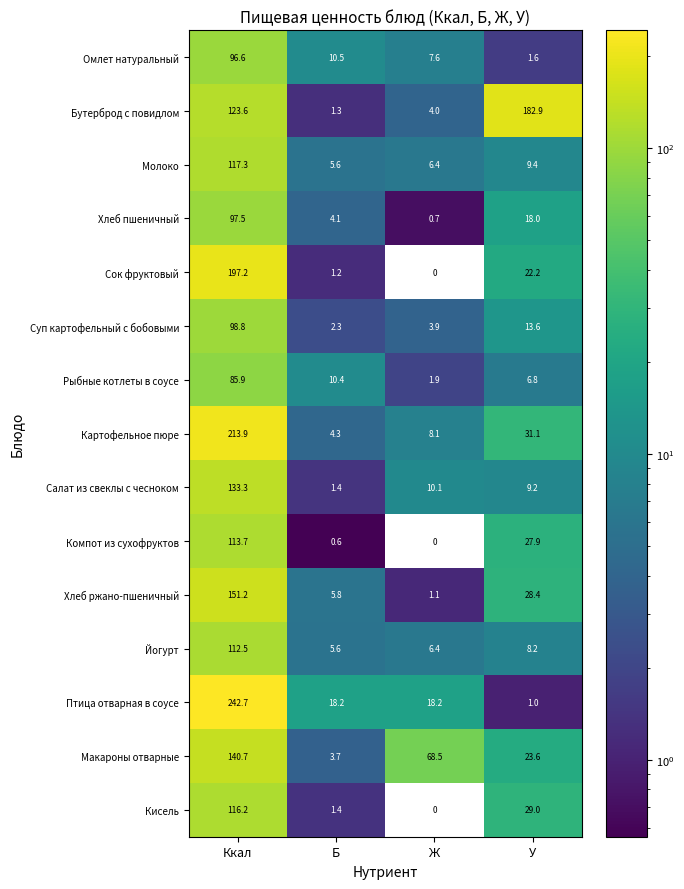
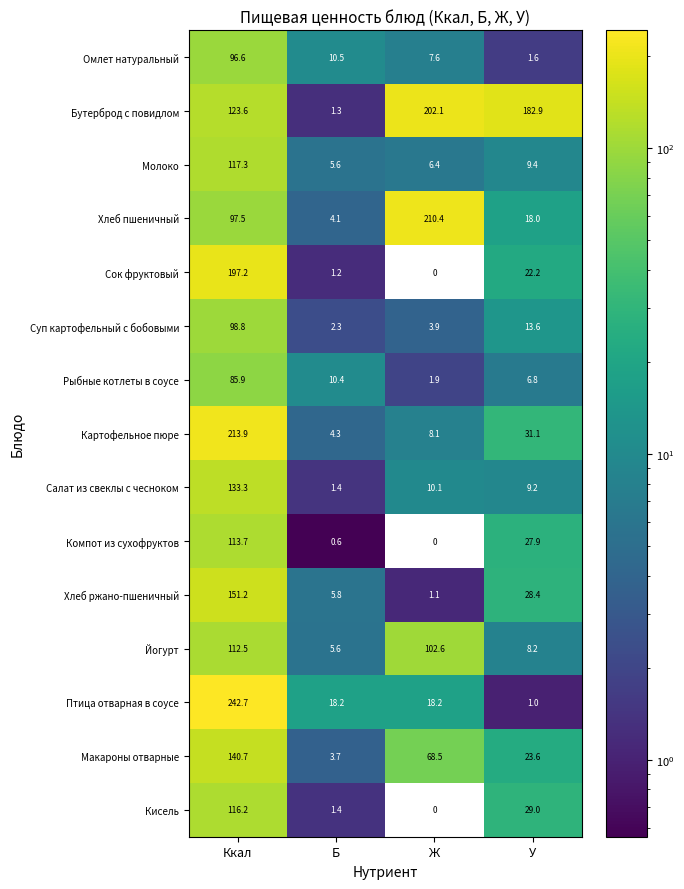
  {
    "Омлет натуральный": {
      "Ккал": 96.6,
      "Б": 10.5,
      "Ж": 7.6,
      "У": 1.6
    },
    "Бутерброд с повидлом": {
      "Ккал": 123.6,
      "Б": 1.3,
-     "Ж": 4.0,
+     "Ж": 202.1,
      "У": 182.9
    },
    "Молоко": {
      "Ккал": 117.3,
      "Б": 5.6,
      "Ж": 6.4,
      "У": 9.4
    },
    "Хлеб пшеничный": {
      "Ккал": 97.5,
      "Б": 4.1,
-     "Ж": 0.7,
+     "Ж": 210.4,
      "У": 18.0
    },
    "Сок фруктовый": {
      "Ккал": 197.2,
      "Б": 1.2,
      "Ж": 0,
      "У": 22.2
    },
    "Суп картофельный с бобовыми": {
      "Ккал": 98.8,
      "Б": 2.3,
      "Ж": 3.9,
      "У": 13.6
    },
    "Рыбные котлеты в соусе": {
      "Ккал": 85.9,
      "Б": 10.4,
      "Ж": 1.9,
      "У": 6.8
    },
    "Картофельное пюре": {
      "Ккал": 213.9,
      "Б": 4.3,
      "Ж": 8.1,
      "У": 31.1
    },
    "Салат из свеклы с чесноком": {
      "Ккал": 133.3,
      "Б": 1.4,
      "Ж": 10.1,
      "У": 9.2
    },
    "Компот из сухофруктов": {
      "Ккал": 113.7,
      "Б": 0.6,
      "Ж": 0,
      "У": 27.9
    },
    "Хлеб ржано-пшеничный": {
      "Ккал": 151.2,
      "Б": 5.8,
      "Ж": 1.1,
      "У": 28.4
    },
    "Йогурт": {
      "Ккал": 112.5,
      "Б": 5.6,
-     "Ж": 6.4,
+     "Ж": 102.6,
      "У": 8.2
    },
    "Птица отварная в соусе": {
      "Ккал": 242.7,
      "Б": 18.2,
      "Ж": 18.2,
      "У": 1.0
    },
    "Макароны отварные": {
      "Ккал": 140.7,
      "Б": 3.7,
      "Ж": 68.5,
      "У": 23.6
    },
    "Кисель": {
      "Ккал": 116.2,
      "Б": 1.4,
      "Ж": 0,
      "У": 29.0
    }
  }
